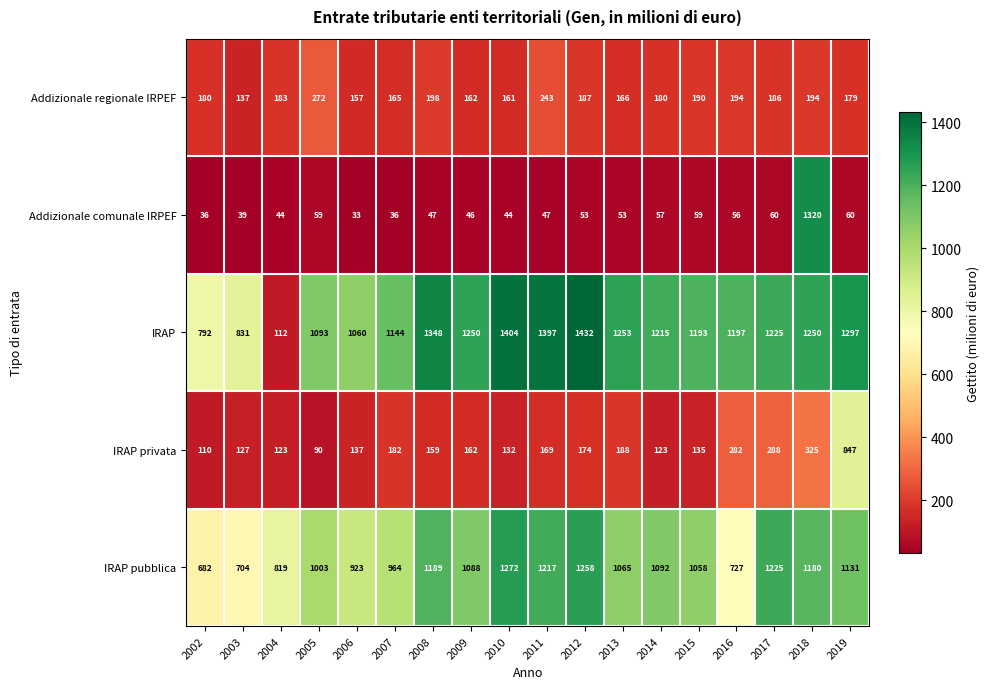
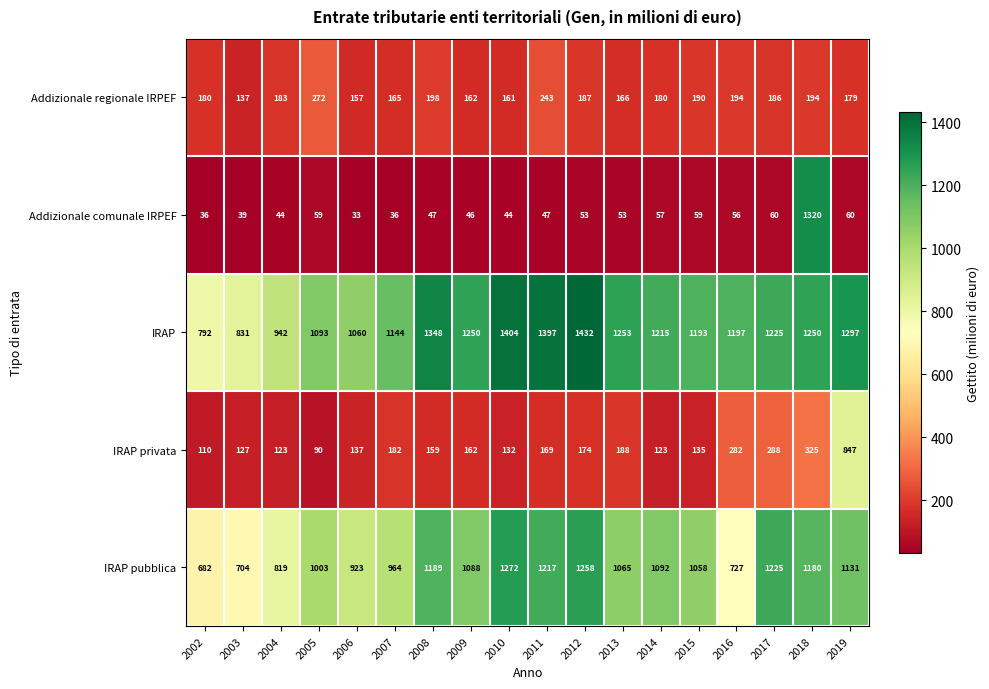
  {
    "Addizionale regionale IRPEF": {
      "2002": 180,
      "2003": 137,
      "2004": 183,
      "2005": 272,
      "2006": 157,
      "2007": 165,
      "2008": 198,
      "2009": 162,
      "2010": 161,
      "2011": 243,
      "2012": 187,
      "2013": 166,
      "2014": 180,
      "2015": 190,
      "2016": 194,
      "2017": 186,
      "2018": 194,
      "2019": 179
    },
    "Addizionale comunale IRPEF": {
      "2002": 36,
      "2003": 39,
      "2004": 44,
      "2005": 59,
      "2006": 33,
      "2007": 36,
      "2008": 47,
      "2009": 46,
      "2010": 44,
      "2011": 47,
      "2012": 53,
      "2013": 53,
      "2014": 57,
      "2015": 59,
      "2016": 56,
      "2017": 60,
      "2018": 1320,
      "2019": 60
    },
    "IRAP": {
      "2002": 792,
      "2003": 831,
-     "2004": 112,
+     "2004": 942,
      "2005": 1093,
      "2006": 1060,
      "2007": 1144,
      "2008": 1348,
      "2009": 1250,
      "2010": 1404,
      "2011": 1397,
      "2012": 1432,
      "2013": 1253,
      "2014": 1215,
      "2015": 1193,
      "2016": 1197,
      "2017": 1225,
      "2018": 1250,
      "2019": 1297
    },
    "IRAP privata": {
      "2002": 110,
      "2003": 127,
      "2004": 123,
      "2005": 90,
      "2006": 137,
      "2007": 182,
      "2008": 159,
      "2009": 162,
      "2010": 132,
      "2011": 169,
      "2012": 174,
      "2013": 188,
      "2014": 123,
      "2015": 135,
      "2016": 282,
      "2017": 288,
      "2018": 325,
      "2019": 847
    },
    "IRAP pubblica": {
      "2002": 682,
      "2003": 704,
      "2004": 819,
      "2005": 1003,
      "2006": 923,
      "2007": 964,
      "2008": 1189,
      "2009": 1088,
      "2010": 1272,
      "2011": 1217,
      "2012": 1258,
      "2013": 1065,
      "2014": 1092,
      "2015": 1058,
      "2016": 727,
      "2017": 1225,
      "2018": 1180,
      "2019": 1131
    }
  }
